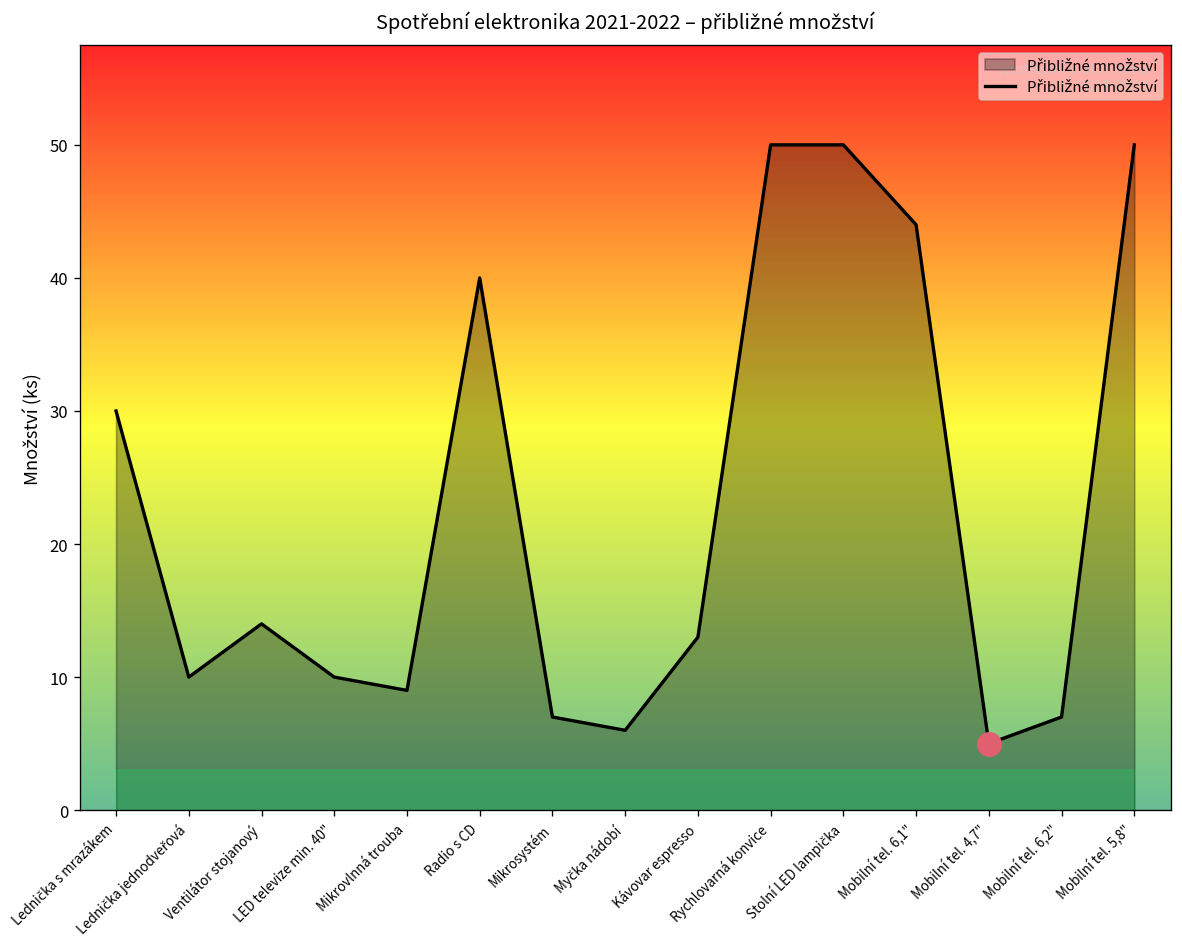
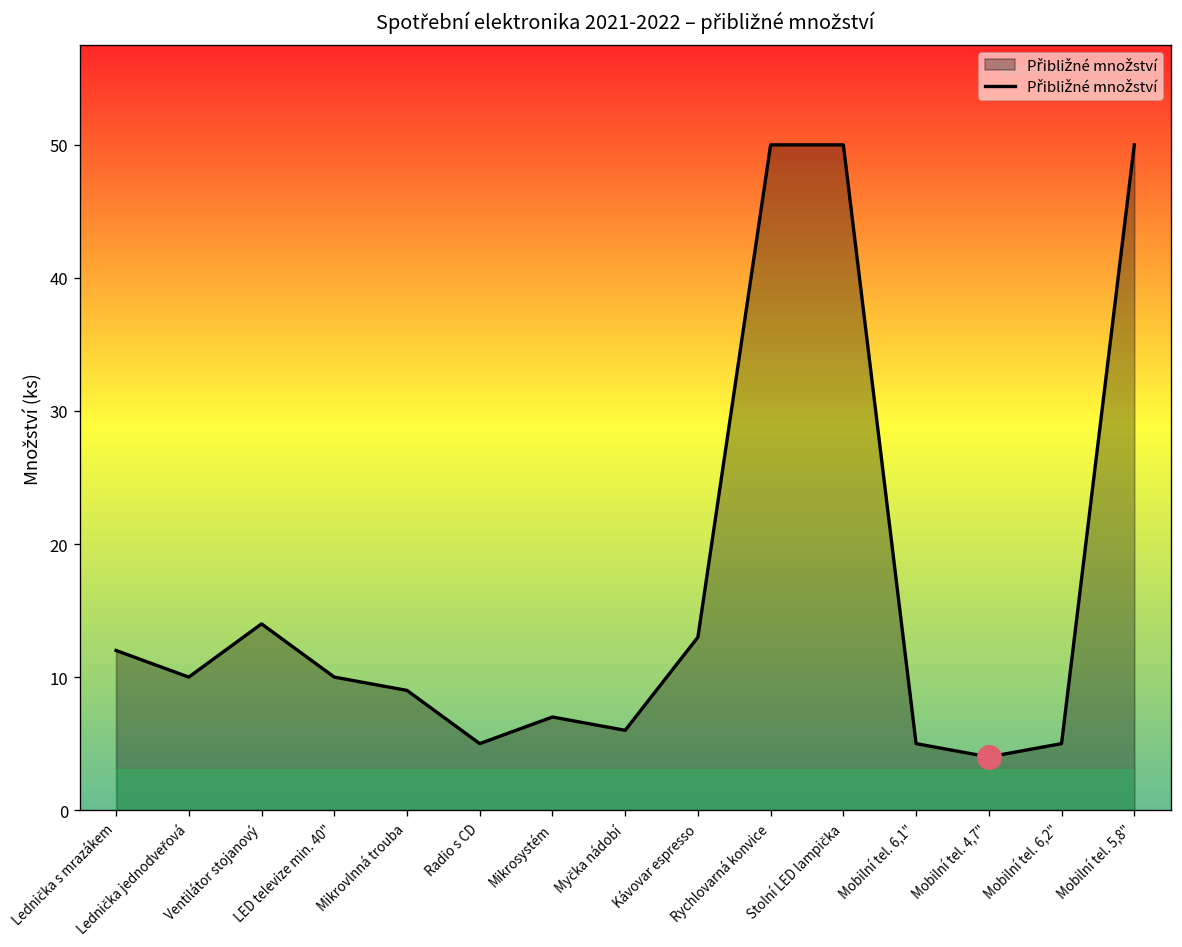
  {
    "Přibližné množství": {
-     "Lednička s mrazákem": 30,
+     "Lednička s mrazákem": 12,
      "Lednička jednodveřová": 10,
      "Ventilátor stojanový": 14,
      "LED televize min. 40\"": 10,
      "Mikrovlnná trouba": 9,
-     "Radio s CD": 40,
+     "Radio s CD": 5,
      "Mikrosystém": 7,
      "Myčka nádobí": 6,
      "Kávovar espresso": 13,
      "Rychlovarná konvice": 50,
      "Stolní LED lampička": 50,
-     "Mobilní tel. 6,1\"": 44,
-     "Mobilní tel. 4,7\"": 5,
-     "Mobilní tel. 6,2\"": 7,
+     "Mobilní tel. 6,1\"": 5,
+     "Mobilní tel. 4,7\"": 4,
+     "Mobilní tel. 6,2\"": 5,
      "Mobilní tel. 5,8\"": 50
    }
  }
